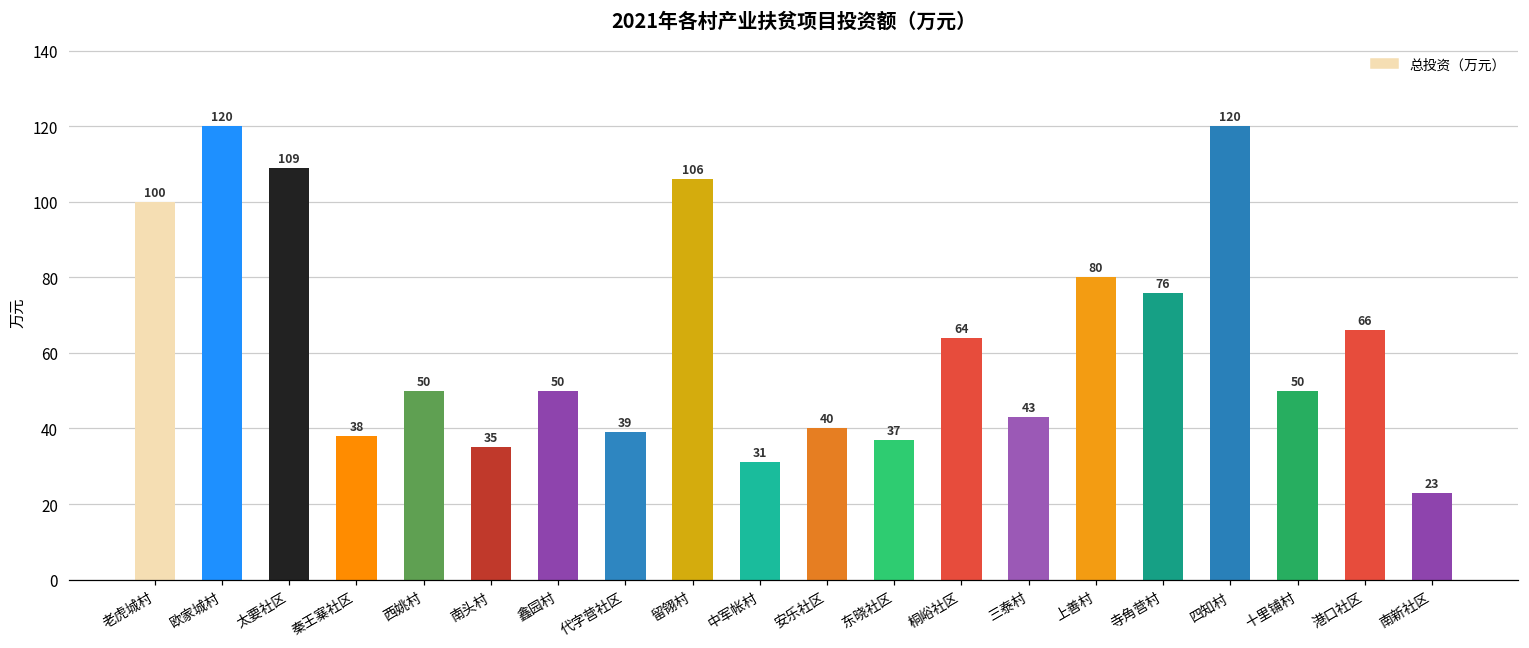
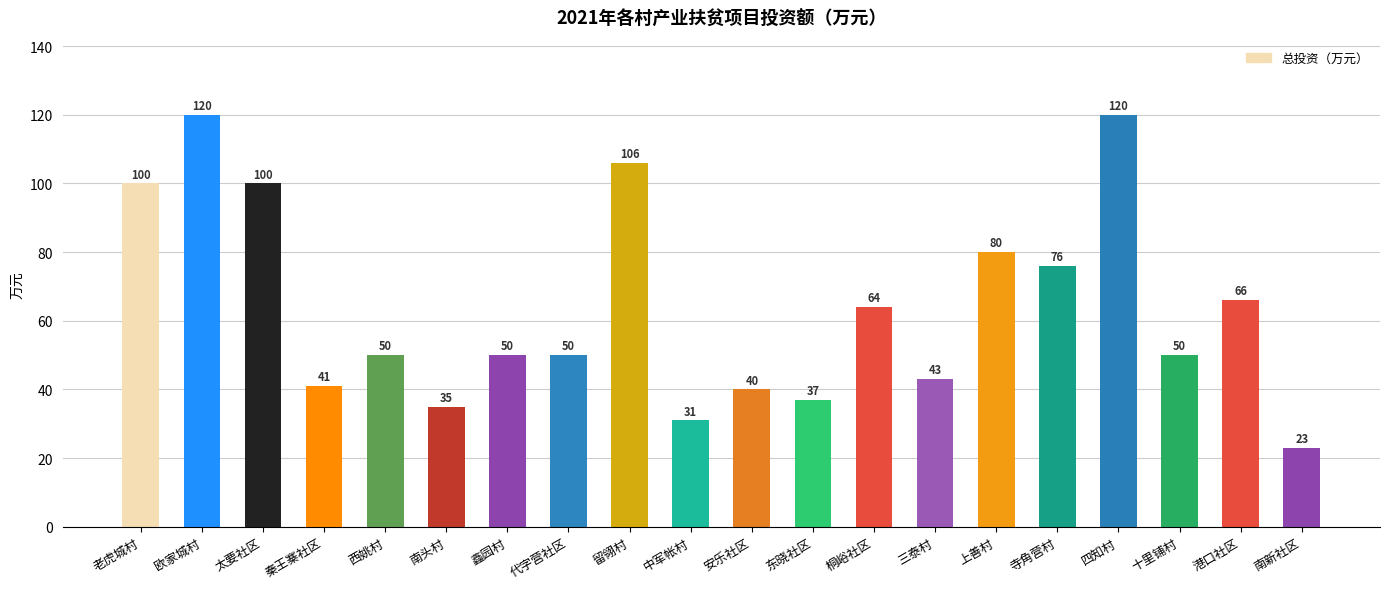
  {
    "老虎城村": 100,
    "欧家城村": 120,
-   "太要社区": 109,
-   "秦王寨社区": 38,
+   "太要社区": 100,
+   "秦王寨社区": 41,
    "西姚村": 50,
    "南头村": 35,
    "鑫园村": 50,
-   "代字营社区": 39,
+   "代字营社区": 50,
    "留翎村": 106,
    "中军帐村": 31,
    "安乐社区": 40,
    "东晓社区": 37,
    "桐峪社区": 64,
    "三泰村": 43,
    "上善村": 80,
    "寺角营村": 76,
    "四知村": 120,
    "十里铺村": 50,
    "港口社区": 66,
    "南新社区": 23
  }
